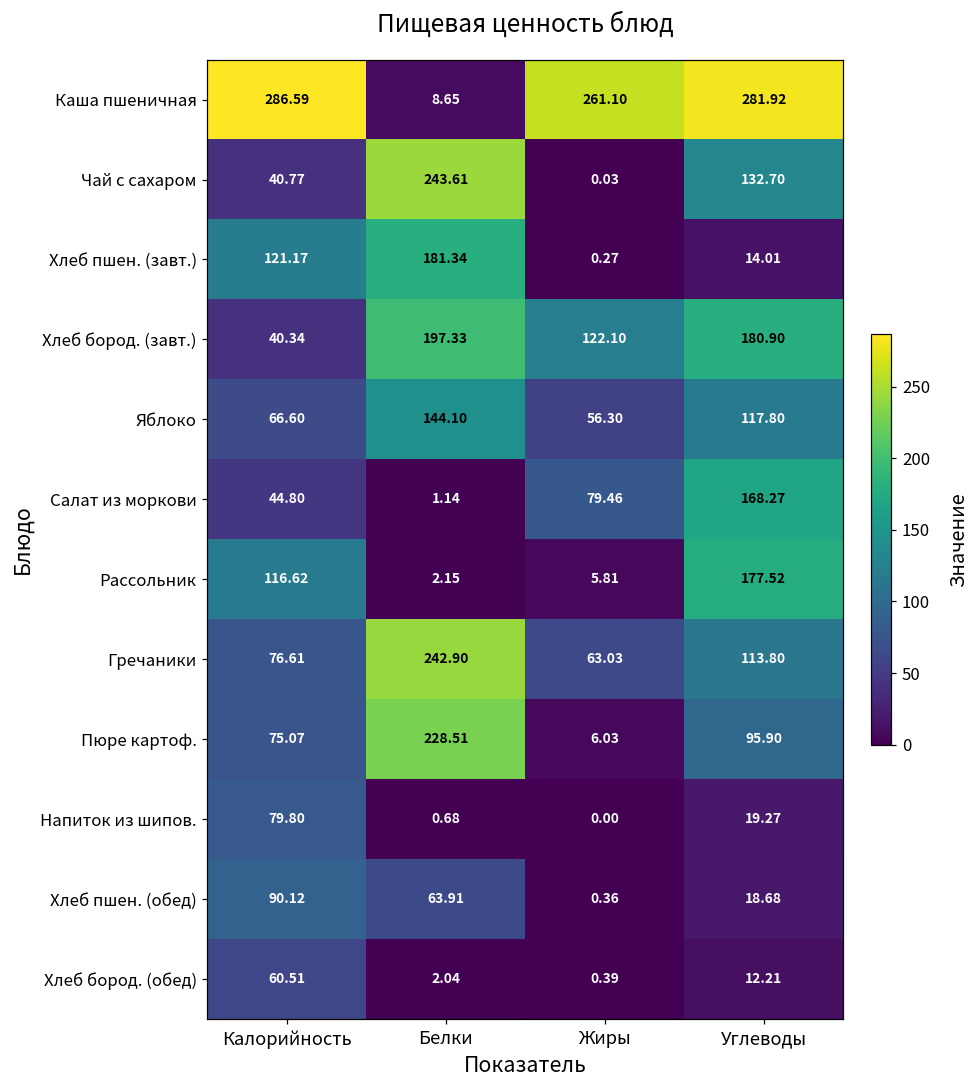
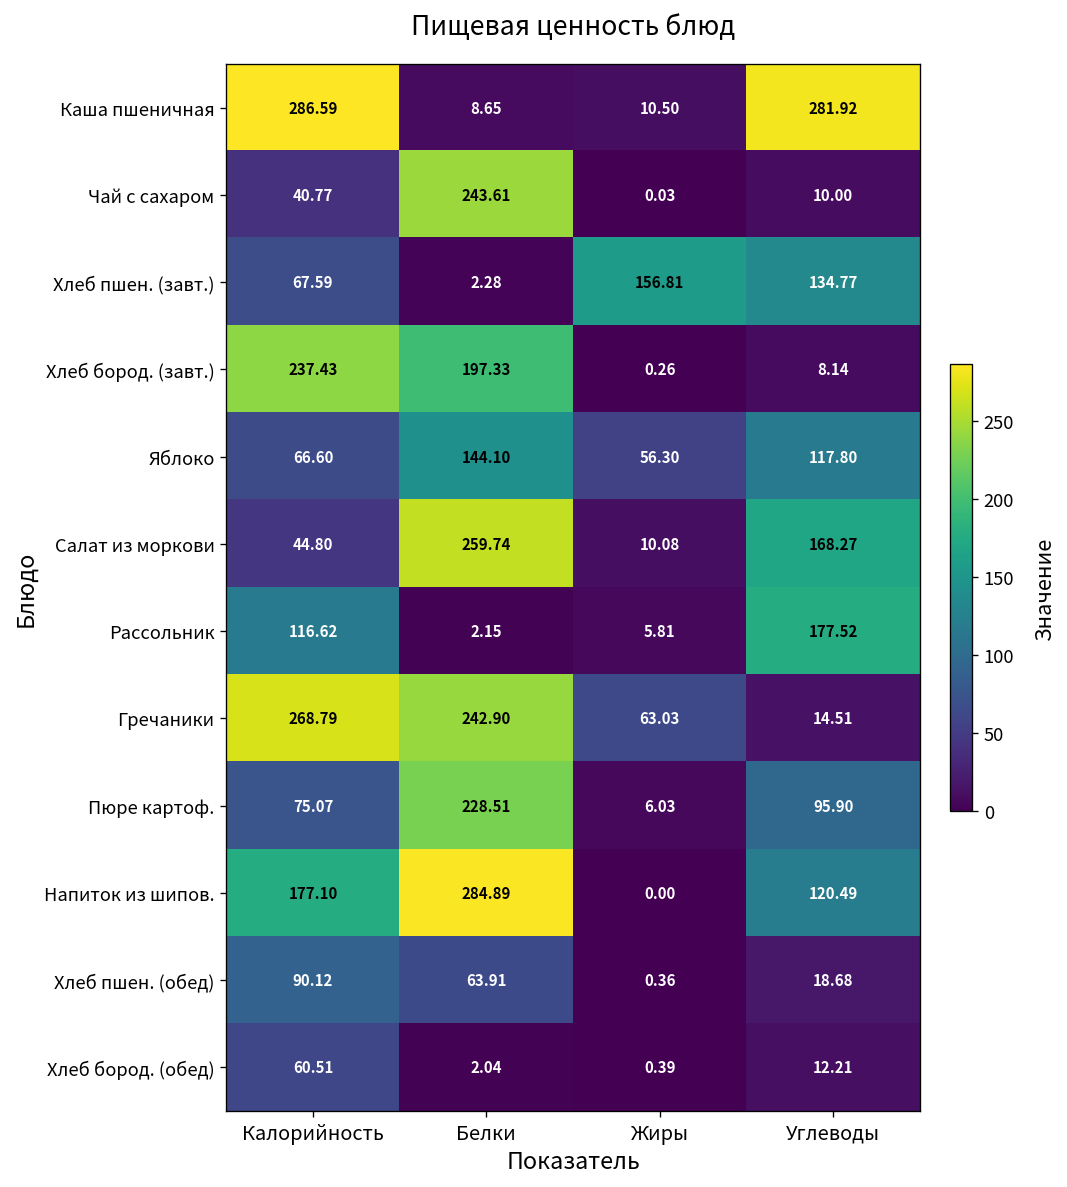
  {
    "Каша пшеничная": {
      "Калорийность": 286.59,
      "Белки": 8.65,
-     "Жиры": 261.10,
+     "Жиры": 10.50,
      "Углеводы": 281.92
    },
    "Чай с сахаром": {
      "Калорийность": 40.77,
      "Белки": 243.61,
      "Жиры": 0.03,
-     "Углеводы": 132.70
+     "Углеводы": 10.00
    },
    "Хлеб пшен. (завт.)": {
-     "Калорийность": 121.17,
-     "Белки": 181.34,
-     "Жиры": 0.27,
-     "Углеводы": 14.01
+     "Калорийность": 67.59,
+     "Белки": 2.28,
+     "Жиры": 156.81,
+     "Углеводы": 134.77
    },
    "Хлеб бород. (завт.)": {
-     "Калорийность": 40.34,
+     "Калорийность": 237.43,
      "Белки": 197.33,
-     "Жиры": 122.10,
-     "Углеводы": 180.90
+     "Жиры": 0.26,
+     "Углеводы": 8.14
    },
    "Яблоко": {
      "Калорийность": 66.60,
      "Белки": 144.10,
      "Жиры": 56.30,
      "Углеводы": 117.80
    },
    "Салат из моркови": {
      "Калорийность": 44.80,
-     "Белки": 1.14,
-     "Жиры": 79.46,
+     "Белки": 259.74,
+     "Жиры": 10.08,
      "Углеводы": 168.27
    },
    "Рассольник": {
      "Калорийность": 116.62,
      "Белки": 2.15,
      "Жиры": 5.81,
      "Углеводы": 177.52
    },
    "Гречаники": {
-     "Калорийность": 76.61,
+     "Калорийность": 268.79,
      "Белки": 242.90,
      "Жиры": 63.03,
-     "Углеводы": 113.80
+     "Углеводы": 14.51
    },
    "Пюре картоф.": {
      "Калорийность": 75.07,
      "Белки": 228.51,
      "Жиры": 6.03,
      "Углеводы": 95.90
    },
    "Напиток из шипов.": {
-     "Калорийность": 79.80,
-     "Белки": 0.68,
+     "Калорийность": 177.10,
+     "Белки": 284.89,
      "Жиры": 0.00,
-     "Углеводы": 19.27
+     "Углеводы": 120.49
    },
    "Хлеб пшен. (обед)": {
      "Калорийность": 90.12,
      "Белки": 63.91,
      "Жиры": 0.36,
      "Углеводы": 18.68
    },
    "Хлеб бород. (обед)": {
      "Калорийность": 60.51,
      "Белки": 2.04,
      "Жиры": 0.39,
      "Углеводы": 12.21
    }
  }
